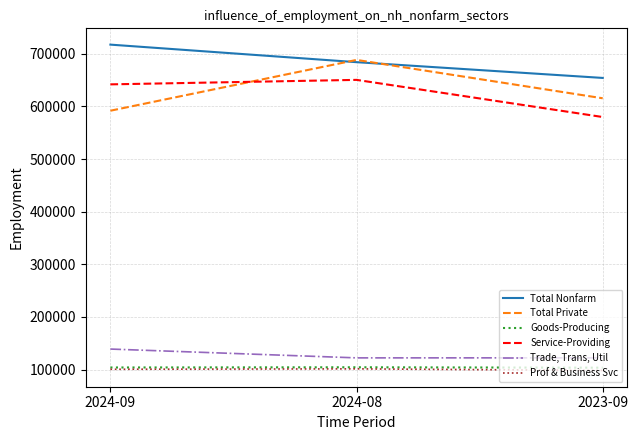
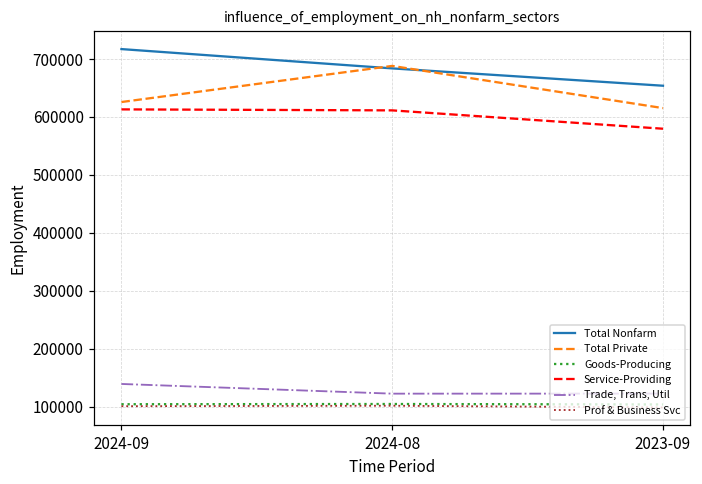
  {
    "Total Nonfarm": {
      "2024-09": 720000,
      "2023-09": 650000
    },
    "Total Private": {
-     "2024-09": 590000,
+     "2024-09": 630000,
      "2023-09": 620000
    },
    "Service-Providing": {
-     "2024-09": 640000,
-     "2024-08": 650000,
+     "2024-09": 610000,
+     "2024-08": 610000,
      "2023-09": 580000
    },
    "Trade, Trans, Util": {
      "2024-09": 140000,
      "2024-08": 120000
    }
  }
